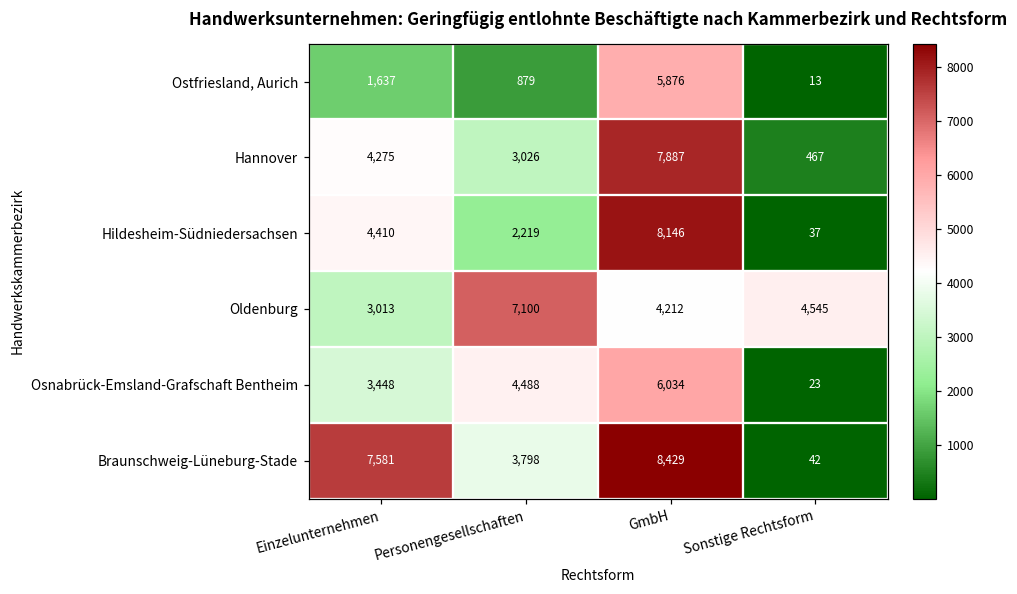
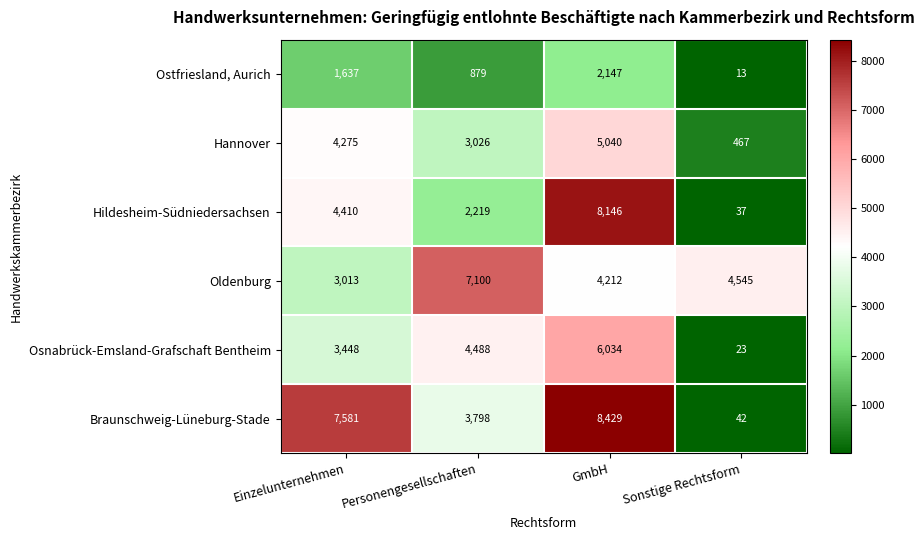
  {
    "Ostfriesland, Aurich": {
      "Einzelunternehmen": "1,637",
      "Personengesellschaften": "879",
-     "GmbH": "5,876",
+     "GmbH": "2,147",
      "Sonstige Rechtsform": "13"
    },
    "Hannover": {
      "Einzelunternehmen": "4,275",
      "Personengesellschaften": "3,026",
-     "GmbH": "7,887",
+     "GmbH": "5,040",
      "Sonstige Rechtsform": "467"
    },
    "Hildesheim-Südniedersachsen": {
      "Einzelunternehmen": "4,410",
      "Personengesellschaften": "2,219",
      "GmbH": "8,146",
      "Sonstige Rechtsform": "37"
    },
    "Oldenburg": {
      "Einzelunternehmen": "3,013",
      "Personengesellschaften": "7,100",
      "GmbH": "4,212",
      "Sonstige Rechtsform": "4,545"
    },
    "Osnabrück-Emsland-Grafschaft Bentheim": {
      "Einzelunternehmen": "3,448",
      "Personengesellschaften": "4,488",
      "GmbH": "6,034",
      "Sonstige Rechtsform": "23"
    },
    "Braunschweig-Lüneburg-Stade": {
      "Einzelunternehmen": "7,581",
      "Personengesellschaften": "3,798",
      "GmbH": "8,429",
      "Sonstige Rechtsform": "42"
    }
  }
